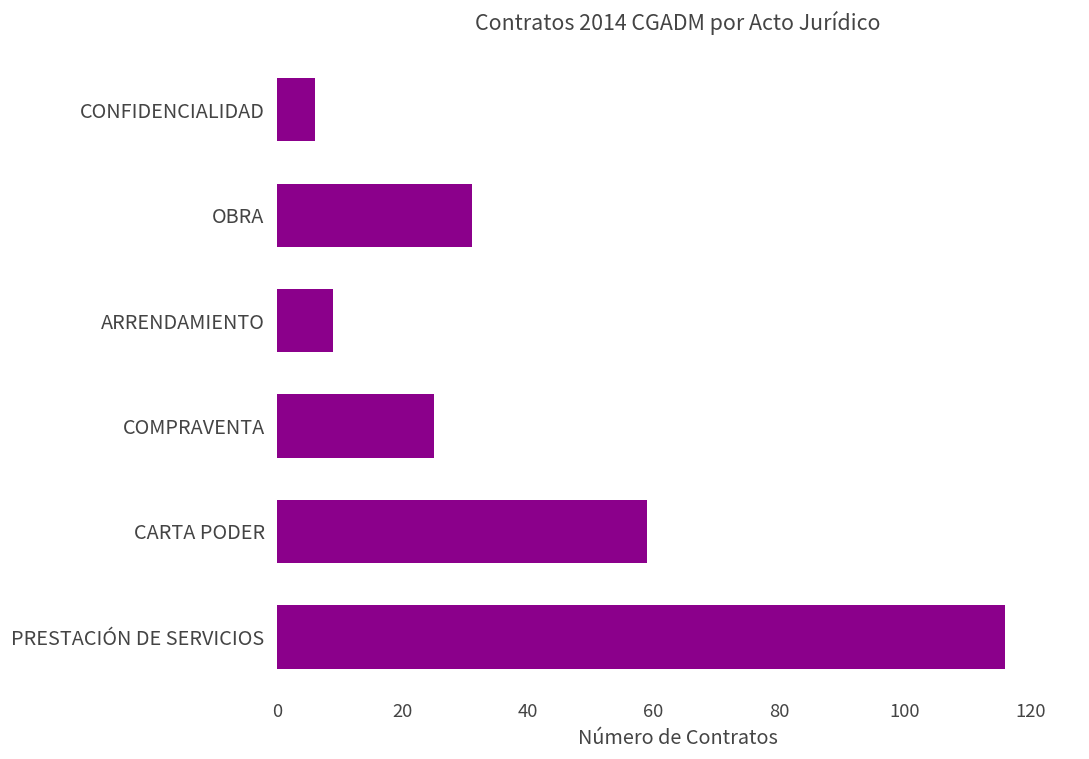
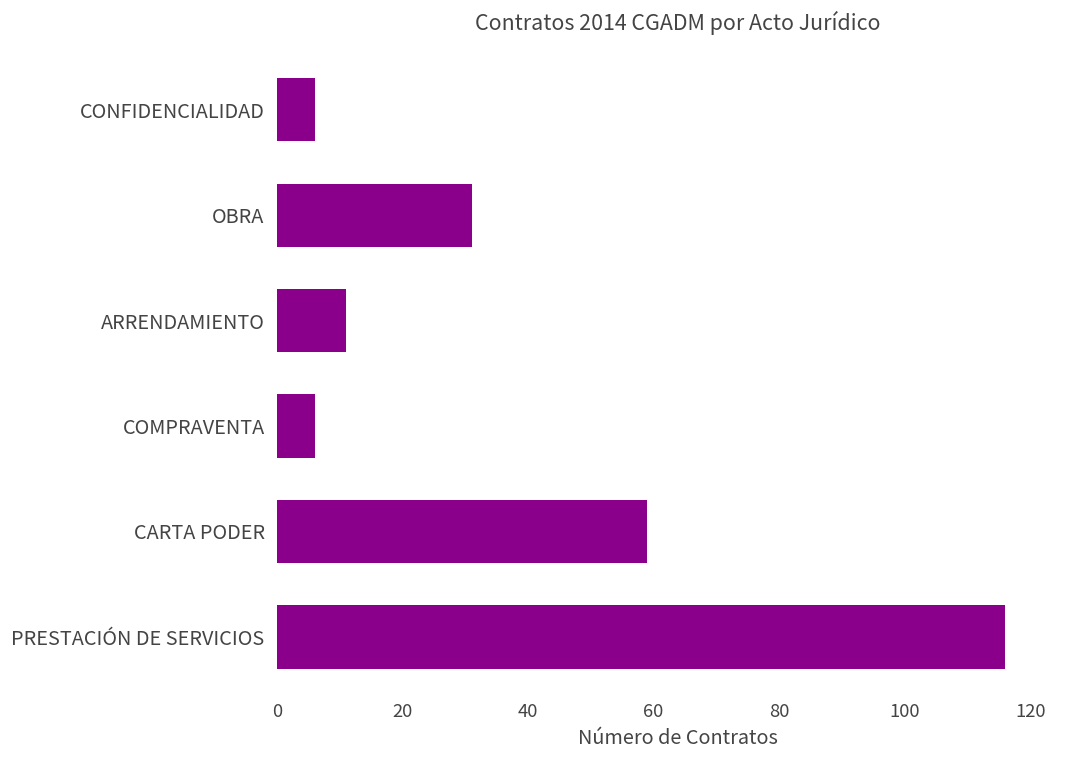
  {
    "CONFIDENCIALIDAD": 6,
    "OBRA": 31,
-   "ARRENDAMIENTO": 9,
-   "COMPRAVENTA": 25,
+   "ARRENDAMIENTO": 11,
+   "COMPRAVENTA": 6,
    "CARTA PODER": 59,
    "PRESTACIÓN DE SERVICIOS": 116
  }
